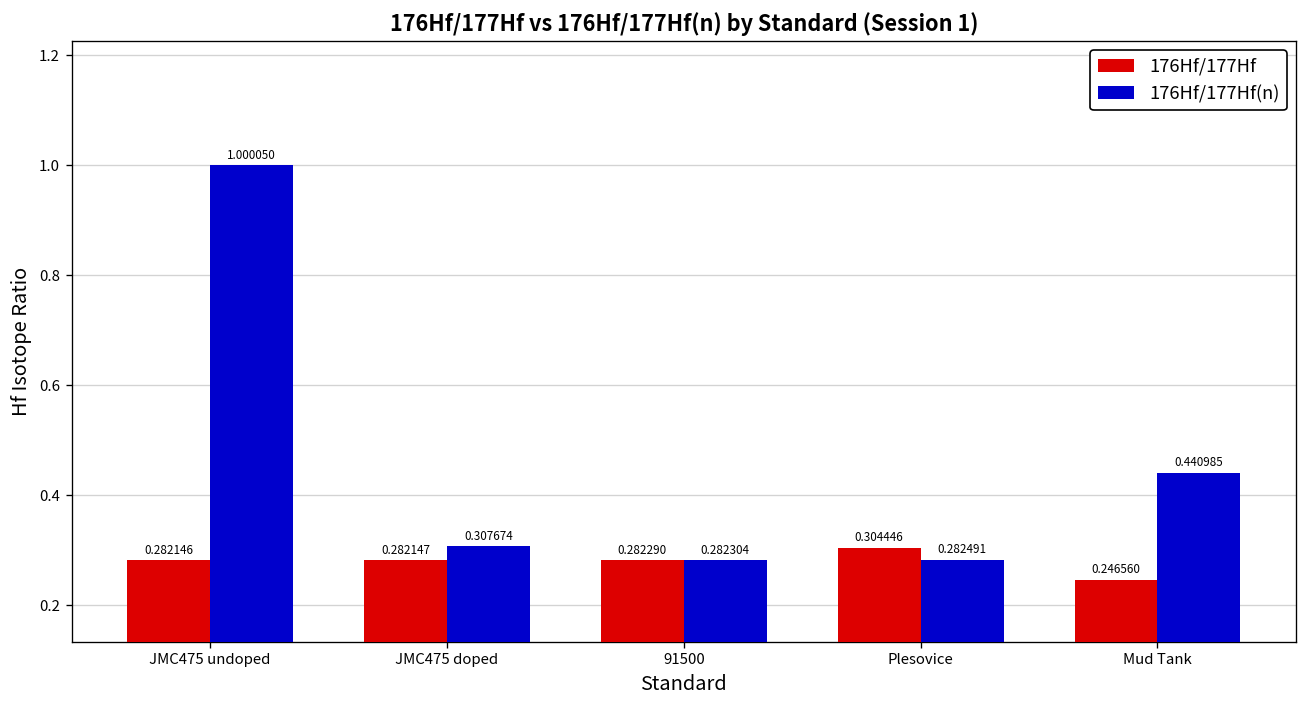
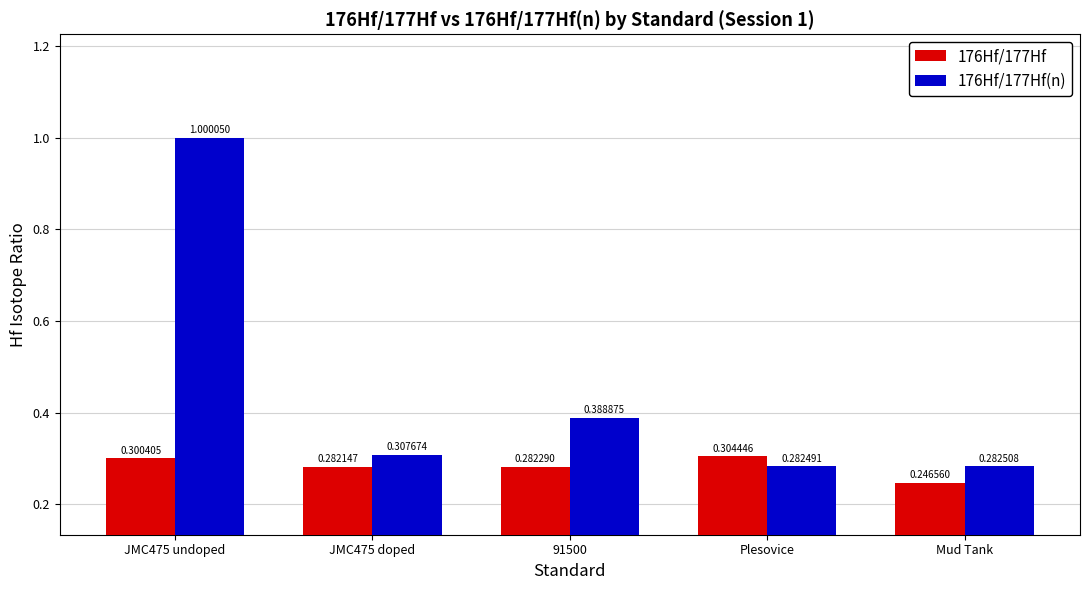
  {
    "176Hf/177Hf": {
-     "JMC475 undoped": 0.282146,
+     "JMC475 undoped": 0.300405,
      "JMC475 doped": 0.282147,
      "91500": 0.282290,
      "Plesovice": 0.304446,
      "Mud Tank": 0.246560
    },
    "176Hf/177Hf(n)": {
      "JMC475 undoped": 1.000050,
      "JMC475 doped": 0.307674,
-     "91500": 0.282304,
+     "91500": 0.388875,
      "Plesovice": 0.282491,
-     "Mud Tank": 0.440985
+     "Mud Tank": 0.282508
    }
  }
